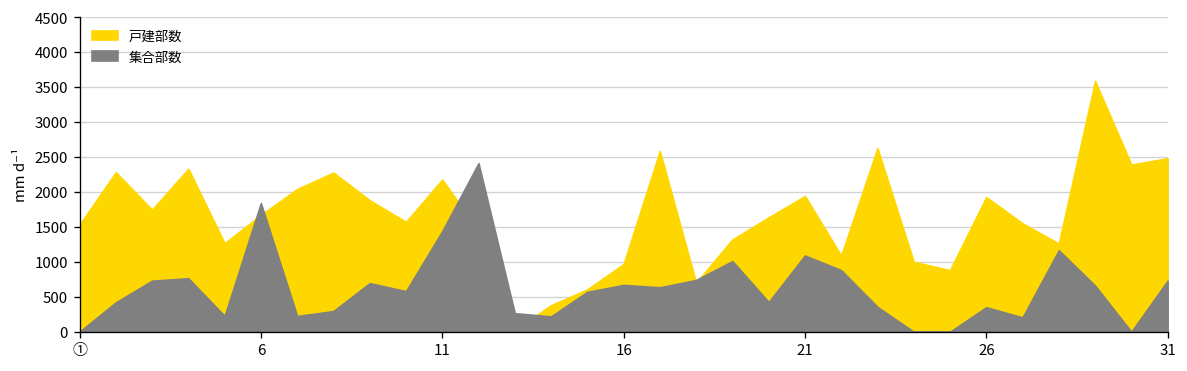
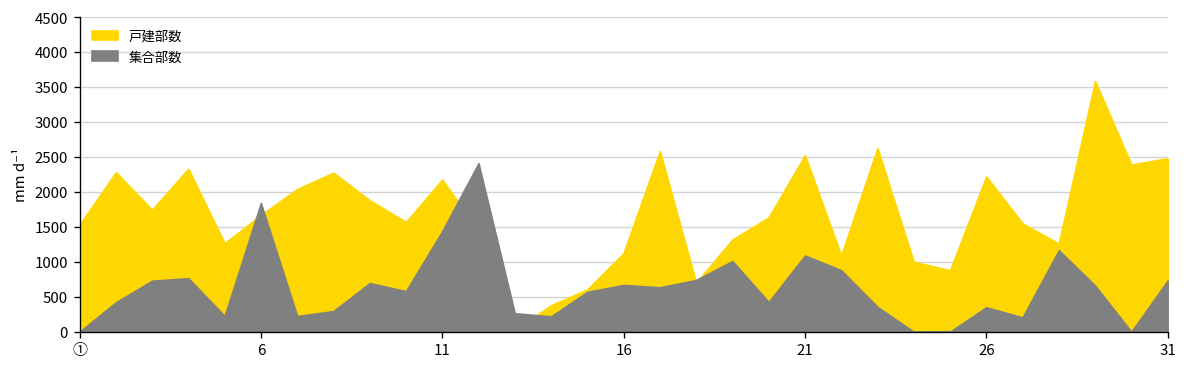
  {
    "戸建部数": {
      "①": 1500,
      "11": 2200,
-     "16": 1000,
-     "21": 1900,
-     "26": 1900,
+     "16": 1100,
+     "21": 2500,
+     "26": 2200,
      "31": 2500
    },
    "集合部数": {
      "①": 0,
      "6": 1800,
      "11": 1400,
      "16": 700,
      "21": 1100,
      "26": 400,
      "31": 700
    }
  }
